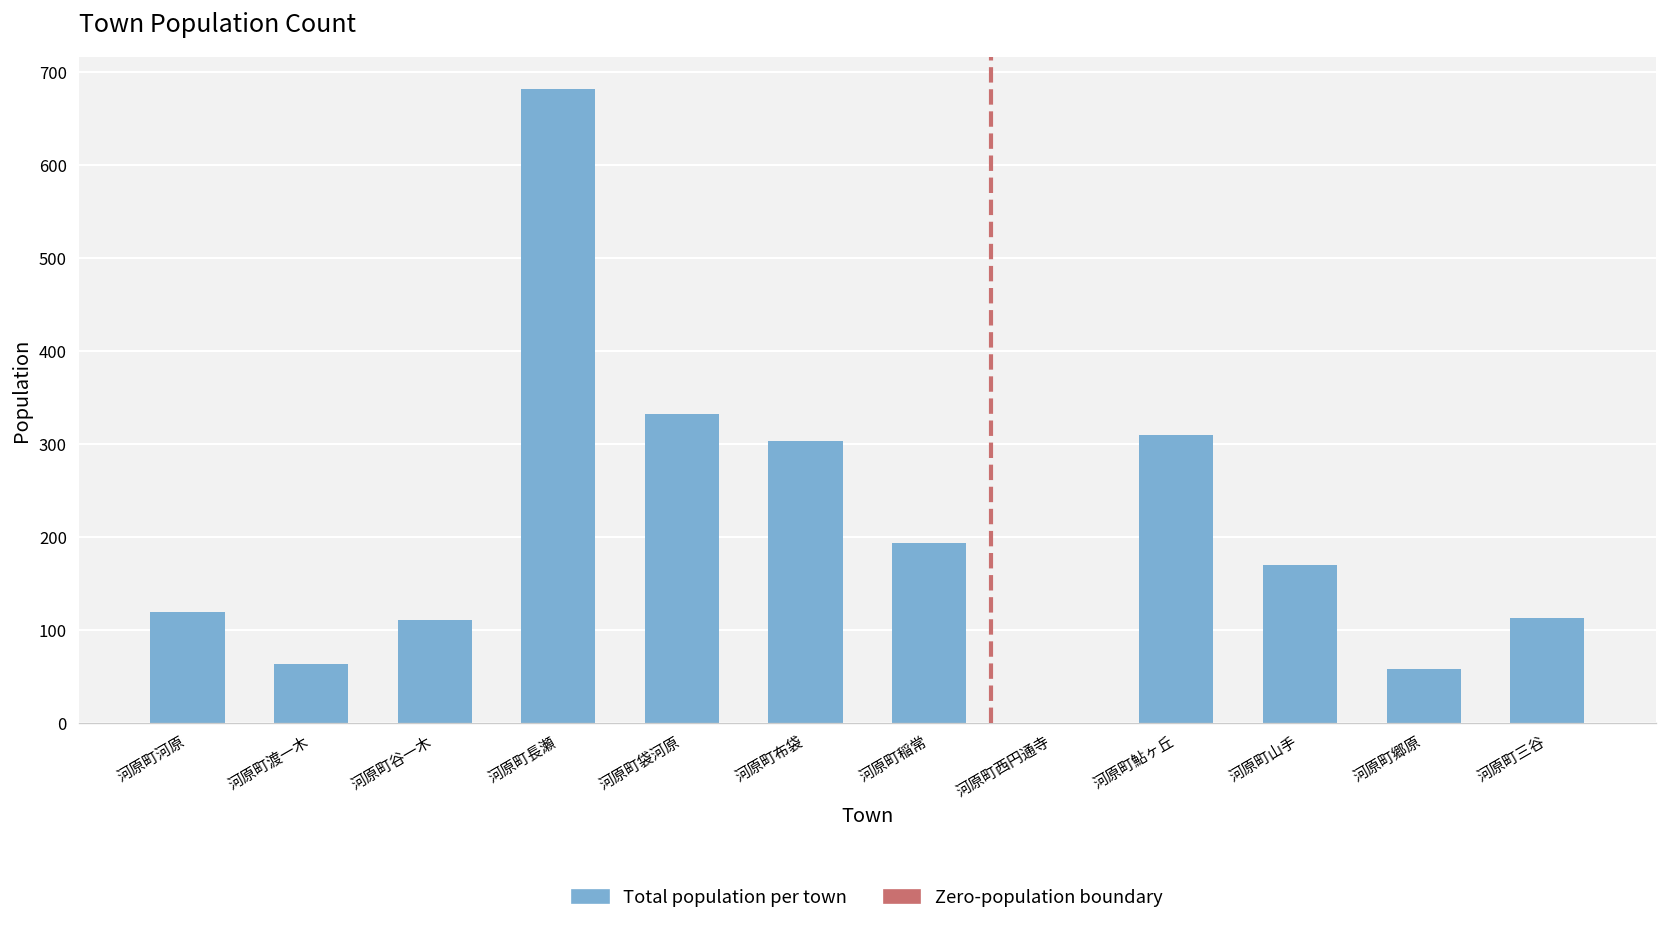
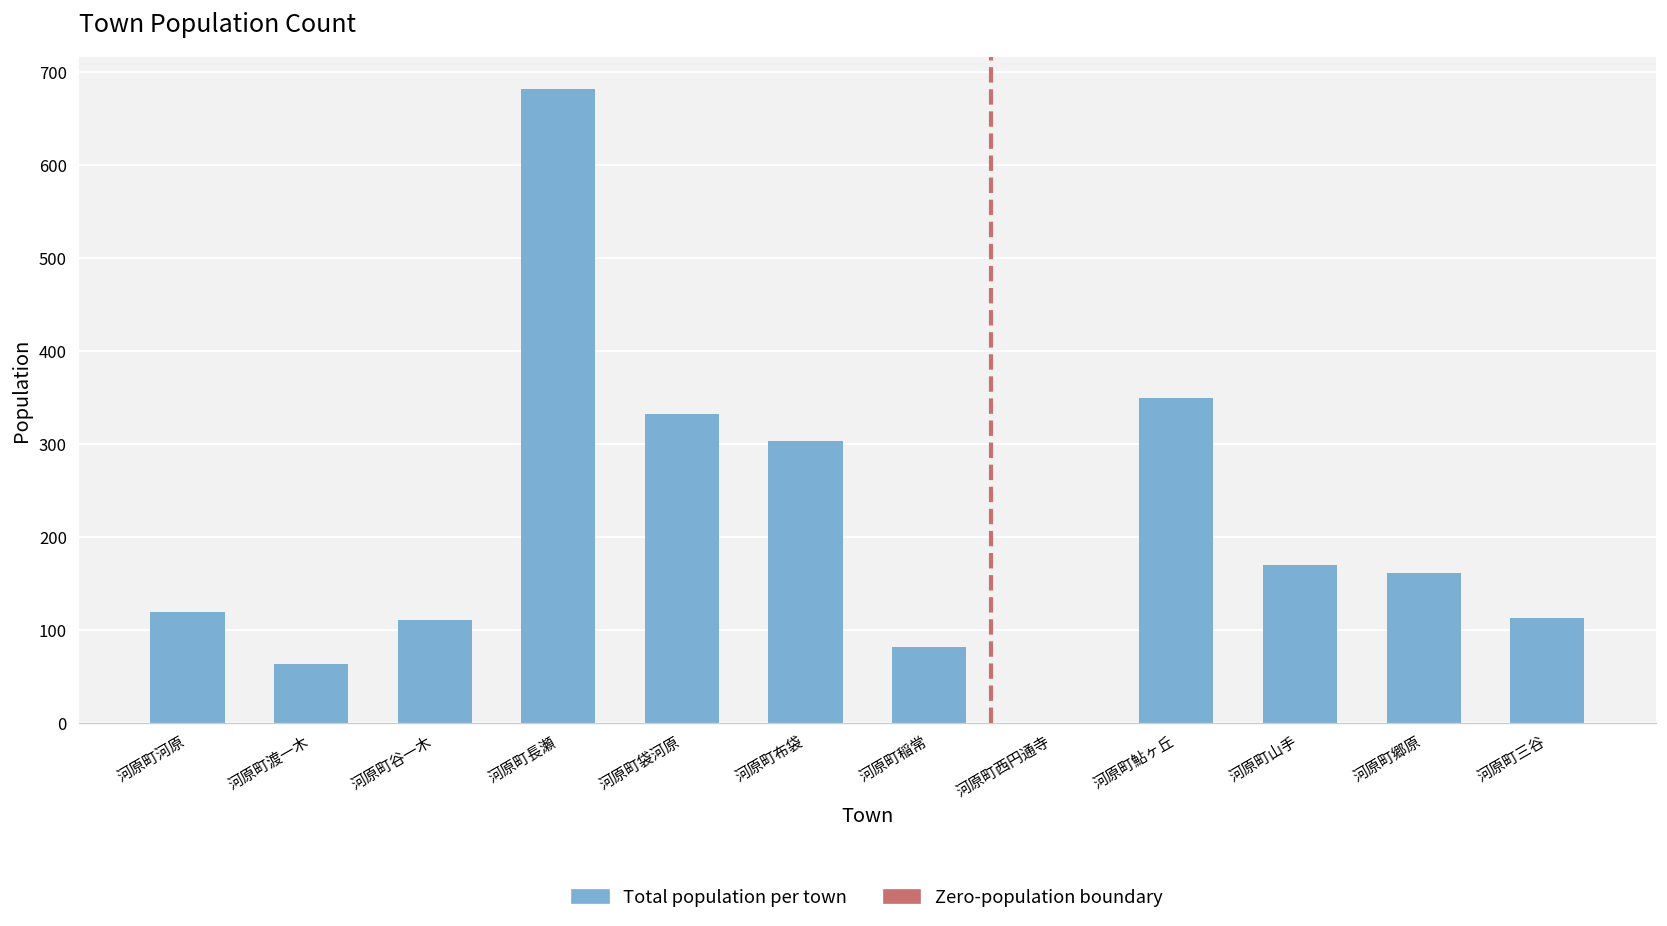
  {
    "河原町河原": 120,
    "河原町渡一木": 60,
    "河原町谷一木": 110,
    "河原町長瀬": 680,
    "河原町袋河原": 330,
    "河原町布袋": 300,
-   "河原町稲常": 190,
+   "河原町稲常": 80,
    "河原町西円通寺": 0,
-   "河原町鮎ヶ丘": 310,
+   "河原町鮎ヶ丘": 350,
    "河原町山手": 170,
-   "河原町郷原": 60,
+   "河原町郷原": 160,
    "河原町三谷": 110
  }
